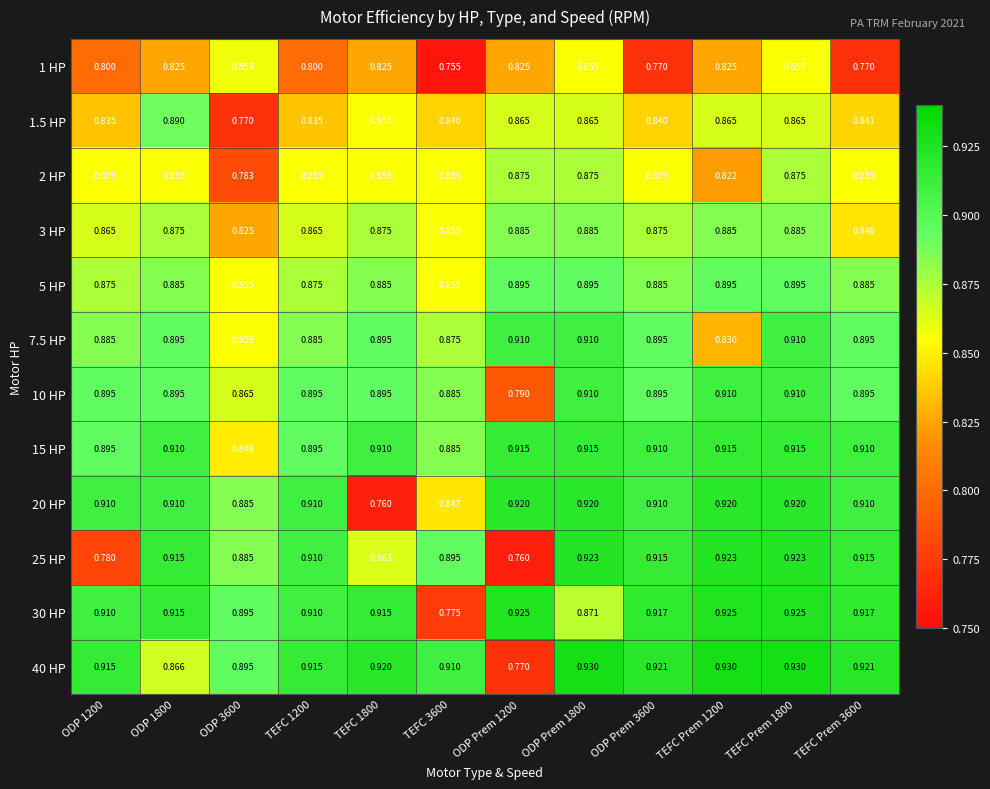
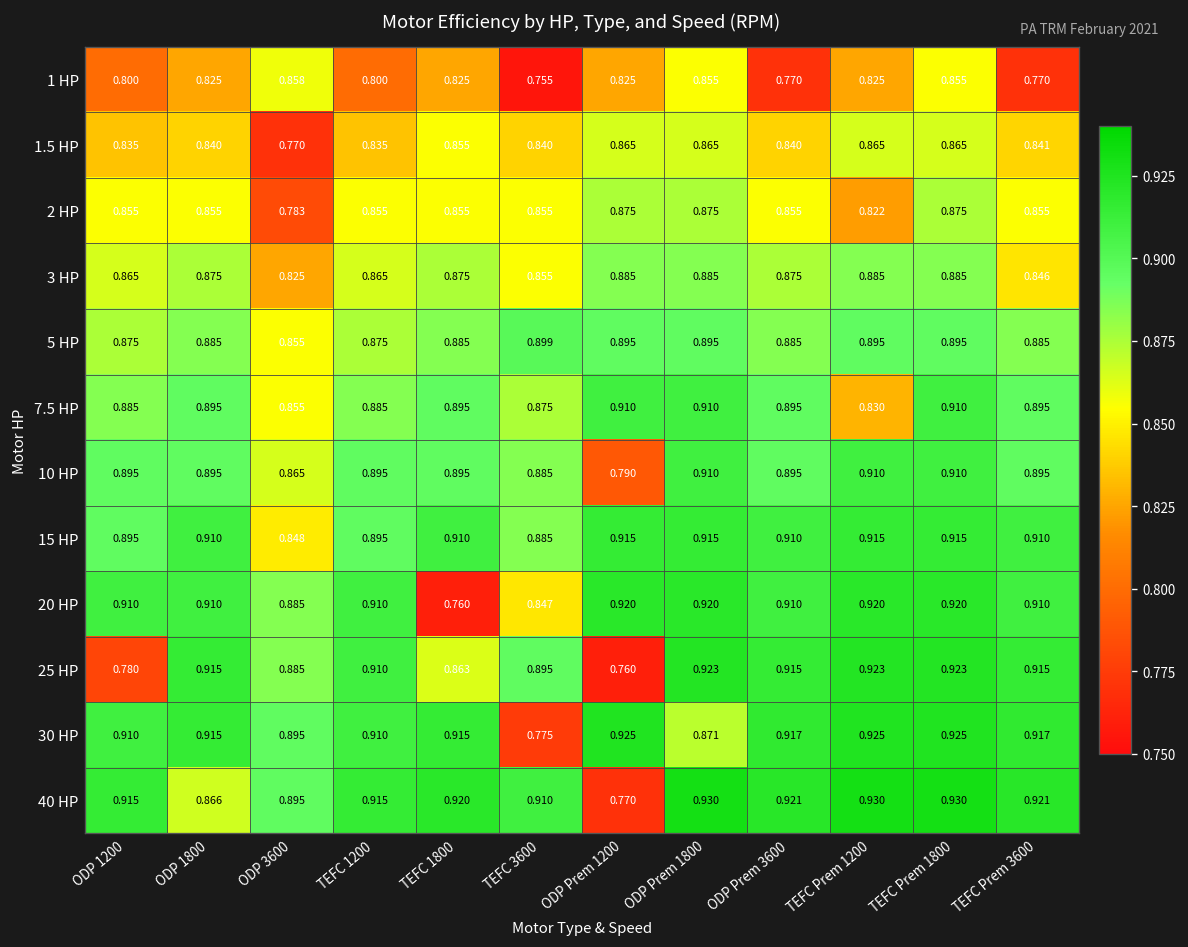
  {
    "1 HP": {
      "ODP 1200": 0.800,
      "ODP 1800": 0.825,
      "ODP 3600": 0.858,
      "TEFC 1200": 0.800,
      "TEFC 1800": 0.825,
      "TEFC 3600": 0.755,
      "ODP Prem 1200": 0.825,
      "ODP Prem 1800": 0.855,
      "ODP Prem 3600": 0.770,
      "TEFC Prem 1200": 0.825,
      "TEFC Prem 1800": 0.855,
      "TEFC Prem 3600": 0.770
    },
    "1.5 HP": {
      "ODP 1200": 0.835,
-     "ODP 1800": 0.890,
+     "ODP 1800": 0.840,
      "ODP 3600": 0.770,
      "TEFC 1200": 0.835,
      "TEFC 1800": 0.855,
      "TEFC 3600": 0.840,
      "ODP Prem 1200": 0.865,
      "ODP Prem 1800": 0.865,
      "ODP Prem 3600": 0.840,
      "TEFC Prem 1200": 0.865,
      "TEFC Prem 1800": 0.865,
      "TEFC Prem 3600": 0.841
    },
    "2 HP": {
      "ODP 1200": 0.855,
      "ODP 1800": 0.855,
      "ODP 3600": 0.783,
      "TEFC 1200": 0.855,
      "TEFC 1800": 0.855,
      "TEFC 3600": 0.855,
      "ODP Prem 1200": 0.875,
      "ODP Prem 1800": 0.875,
      "ODP Prem 3600": 0.855,
      "TEFC Prem 1200": 0.822,
      "TEFC Prem 1800": 0.875,
      "TEFC Prem 3600": 0.855
    },
    "3 HP": {
      "ODP 1200": 0.865,
      "ODP 1800": 0.875,
      "ODP 3600": 0.825,
      "TEFC 1200": 0.865,
      "TEFC 1800": 0.875,
      "TEFC 3600": 0.855,
      "ODP Prem 1200": 0.885,
      "ODP Prem 1800": 0.885,
      "ODP Prem 3600": 0.875,
      "TEFC Prem 1200": 0.885,
      "TEFC Prem 1800": 0.885,
      "TEFC Prem 3600": 0.846
    },
    "5 HP": {
      "ODP 1200": 0.875,
      "ODP 1800": 0.885,
      "ODP 3600": 0.855,
      "TEFC 1200": 0.875,
      "TEFC 1800": 0.885,
-     "TEFC 3600": 0.855,
+     "TEFC 3600": 0.899,
      "ODP Prem 1200": 0.895,
      "ODP Prem 1800": 0.895,
      "ODP Prem 3600": 0.885,
      "TEFC Prem 1200": 0.895,
      "TEFC Prem 1800": 0.895,
      "TEFC Prem 3600": 0.885
    },
    "7.5 HP": {
      "ODP 1200": 0.885,
      "ODP 1800": 0.895,
      "ODP 3600": 0.855,
      "TEFC 1200": 0.885,
      "TEFC 1800": 0.895,
      "TEFC 3600": 0.875,
      "ODP Prem 1200": 0.910,
      "ODP Prem 1800": 0.910,
      "ODP Prem 3600": 0.895,
      "TEFC Prem 1200": 0.830,
      "TEFC Prem 1800": 0.910,
      "TEFC Prem 3600": 0.895
    },
    "10 HP": {
      "ODP 1200": 0.895,
      "ODP 1800": 0.895,
      "ODP 3600": 0.865,
      "TEFC 1200": 0.895,
      "TEFC 1800": 0.895,
      "TEFC 3600": 0.885,
      "ODP Prem 1200": 0.790,
      "ODP Prem 1800": 0.910,
      "ODP Prem 3600": 0.895,
      "TEFC Prem 1200": 0.910,
      "TEFC Prem 1800": 0.910,
      "TEFC Prem 3600": 0.895
    },
    "15 HP": {
      "ODP 1200": 0.895,
      "ODP 1800": 0.910,
      "ODP 3600": 0.848,
      "TEFC 1200": 0.895,
      "TEFC 1800": 0.910,
      "TEFC 3600": 0.885,
      "ODP Prem 1200": 0.915,
      "ODP Prem 1800": 0.915,
      "ODP Prem 3600": 0.910,
      "TEFC Prem 1200": 0.915,
      "TEFC Prem 1800": 0.915,
      "TEFC Prem 3600": 0.910
    },
    "20 HP": {
      "ODP 1200": 0.910,
      "ODP 1800": 0.910,
      "ODP 3600": 0.885,
      "TEFC 1200": 0.910,
      "TEFC 1800": 0.760,
      "TEFC 3600": 0.847,
      "ODP Prem 1200": 0.920,
      "ODP Prem 1800": 0.920,
      "ODP Prem 3600": 0.910,
      "TEFC Prem 1200": 0.920,
      "TEFC Prem 1800": 0.920,
      "TEFC Prem 3600": 0.910
    },
    "25 HP": {
      "ODP 1200": 0.780,
      "ODP 1800": 0.915,
      "ODP 3600": 0.885,
      "TEFC 1200": 0.910,
      "TEFC 1800": 0.863,
      "TEFC 3600": 0.895,
      "ODP Prem 1200": 0.760,
      "ODP Prem 1800": 0.923,
      "ODP Prem 3600": 0.915,
      "TEFC Prem 1200": 0.923,
      "TEFC Prem 1800": 0.923,
      "TEFC Prem 3600": 0.915
    },
    "30 HP": {
      "ODP 1200": 0.910,
      "ODP 1800": 0.915,
      "ODP 3600": 0.895,
      "TEFC 1200": 0.910,
      "TEFC 1800": 0.915,
      "TEFC 3600": 0.775,
      "ODP Prem 1200": 0.925,
      "ODP Prem 1800": 0.871,
      "ODP Prem 3600": 0.917,
      "TEFC Prem 1200": 0.925,
      "TEFC Prem 1800": 0.925,
      "TEFC Prem 3600": 0.917
    },
    "40 HP": {
      "ODP 1200": 0.915,
      "ODP 1800": 0.866,
      "ODP 3600": 0.895,
      "TEFC 1200": 0.915,
      "TEFC 1800": 0.920,
      "TEFC 3600": 0.910,
      "ODP Prem 1200": 0.770,
      "ODP Prem 1800": 0.930,
      "ODP Prem 3600": 0.921,
      "TEFC Prem 1200": 0.930,
      "TEFC Prem 1800": 0.930,
      "TEFC Prem 3600": 0.921
    }
  }
